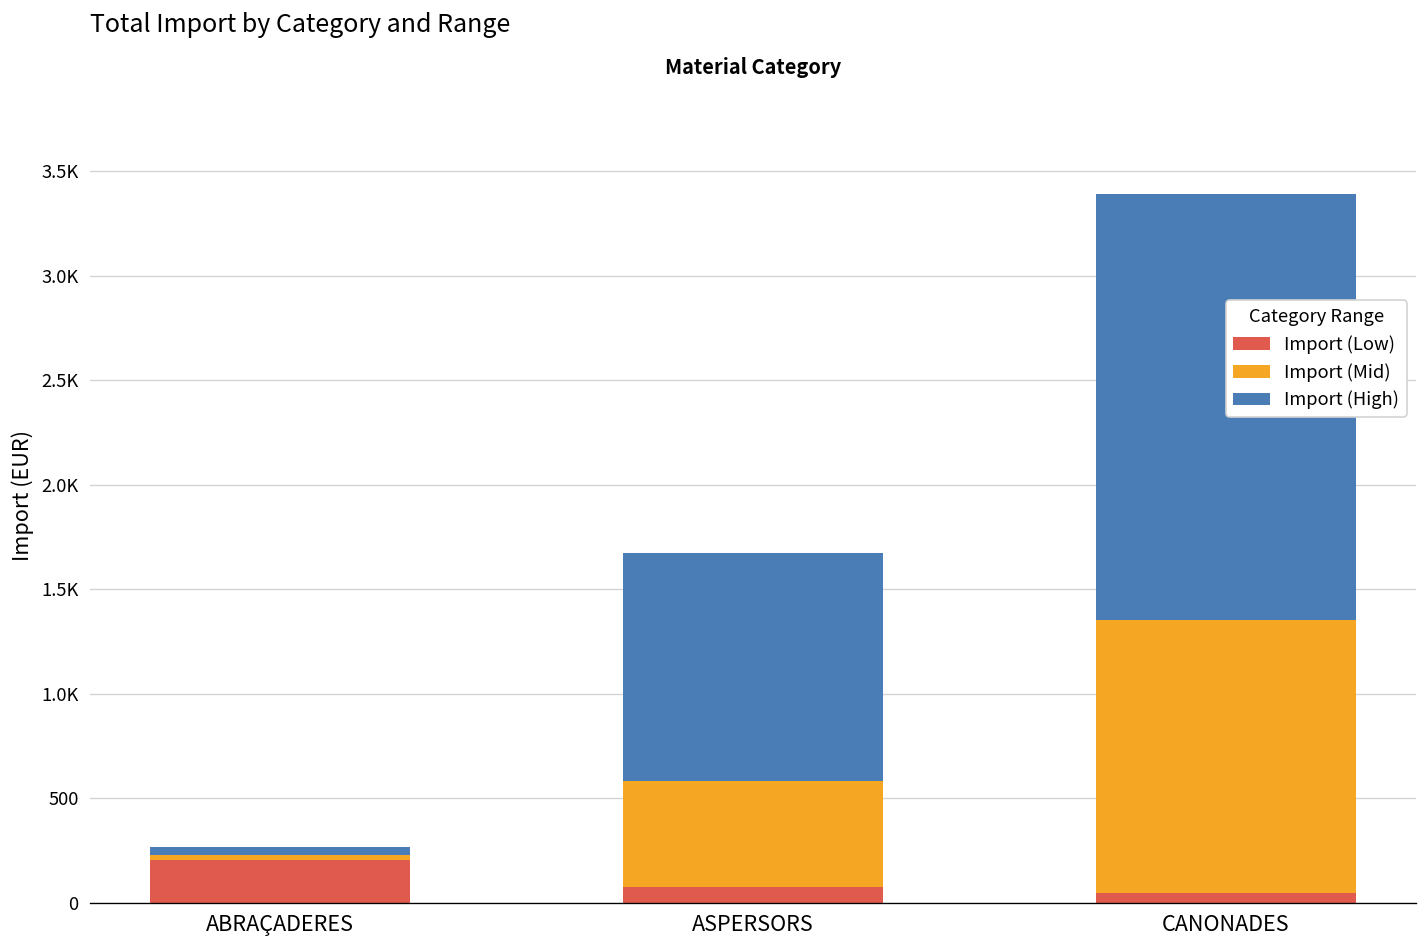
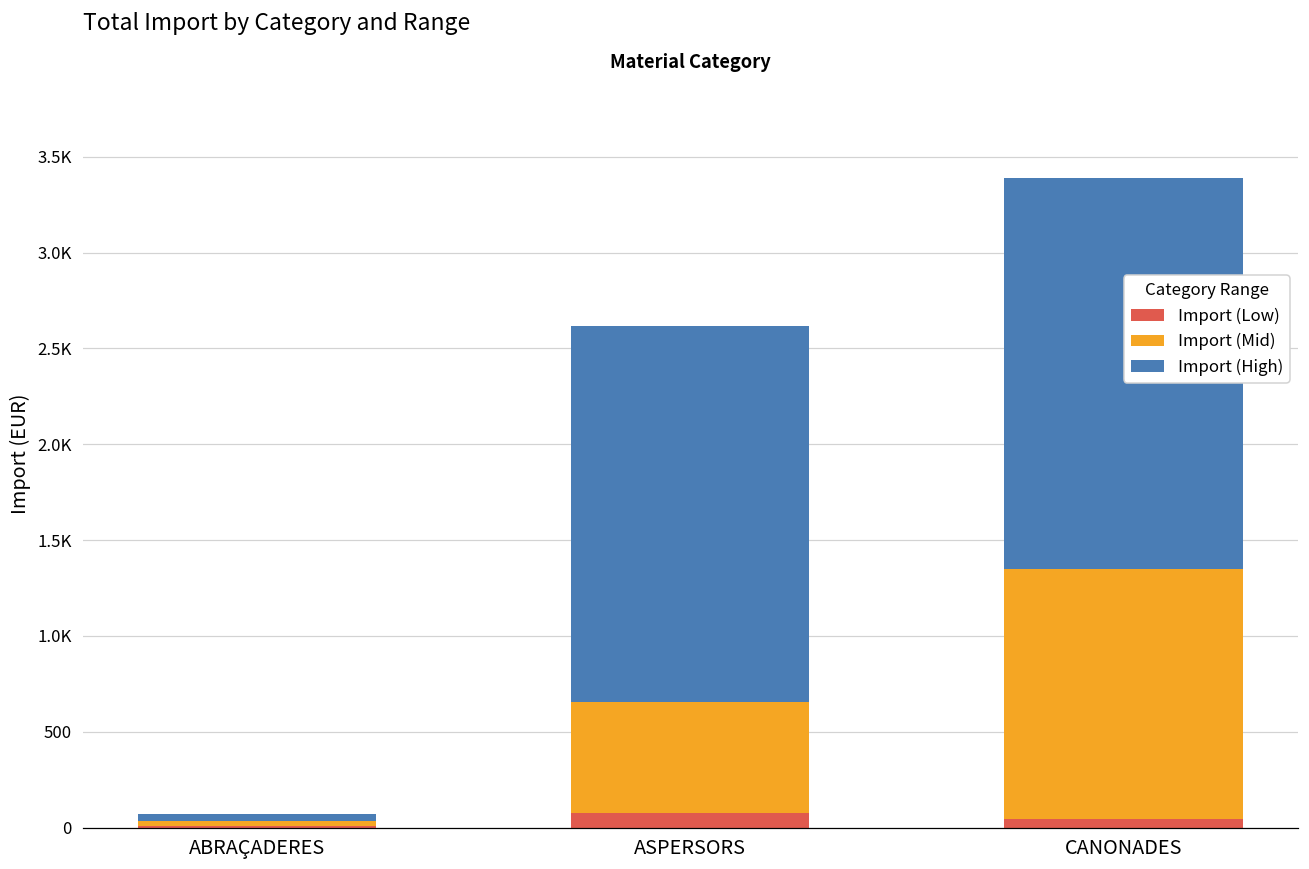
  {
    "Import (Low)": {
-     "ABRAÇADERES": 200,
+     "ABRAÇADERES": 10,
      "ASPERSORS": 70,
      "CANONADES": 50
    },
    "Import (Mid)": {
      "ABRAÇADERES": 30,
-     "ASPERSORS": 510,
+     "ASPERSORS": 580,
      "CANONADES": 1310
    },
    "Import (High)": {
      "ABRAÇADERES": 40,
-     "ASPERSORS": 1090,
+     "ASPERSORS": 1960,
      "CANONADES": 2040
    }
  }
